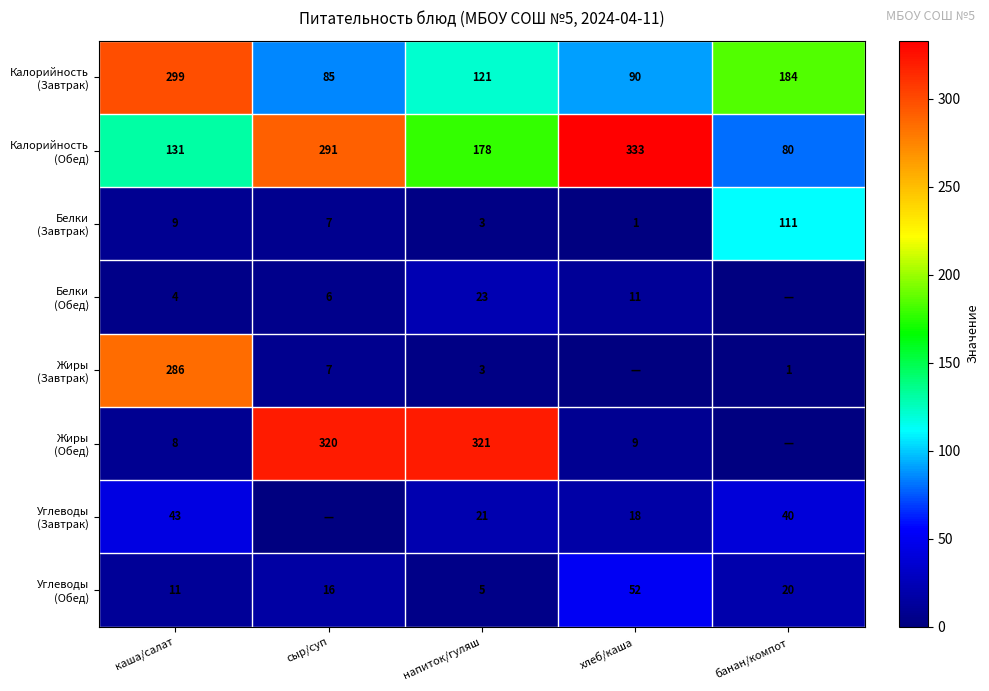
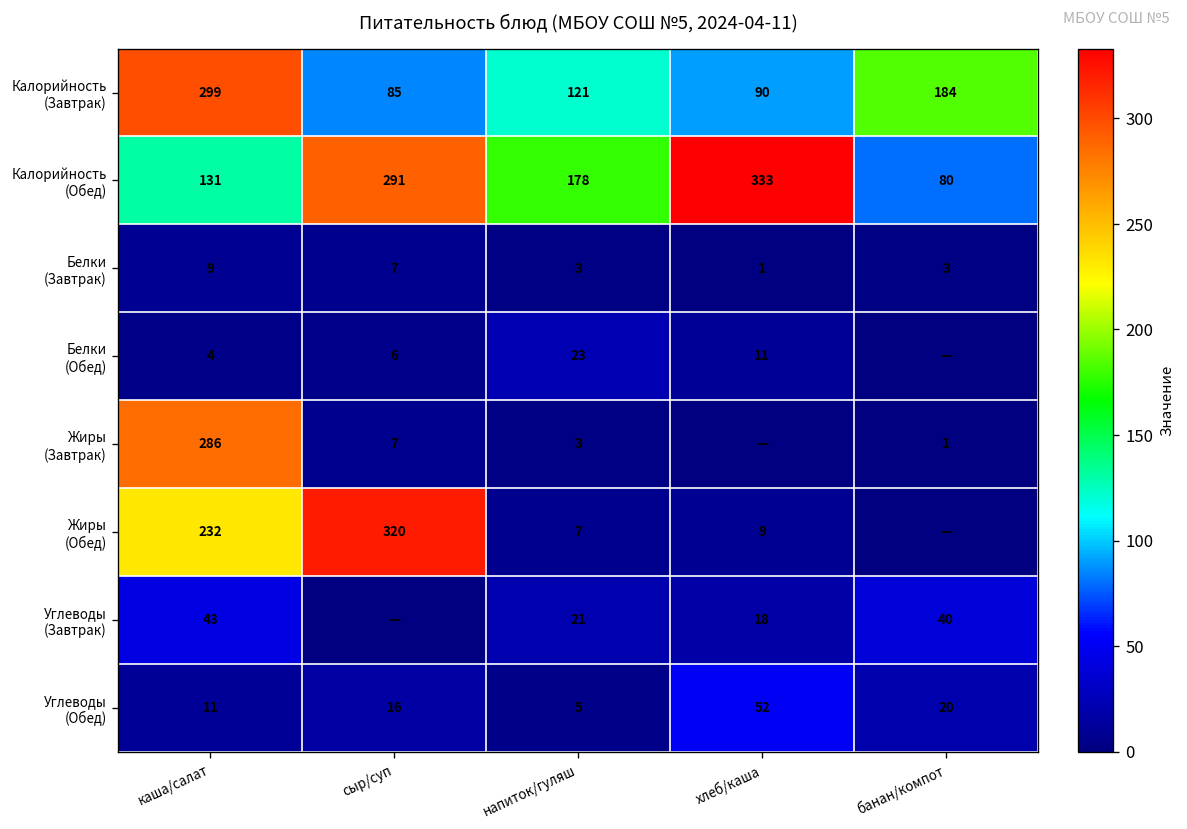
  {
    "Калорийность (Завтрак)": {
      "каша/салат": 299,
      "сыр/суп": 85,
      "напиток/гуляш": 121,
      "хлеб/каша": 90,
      "банан/компот": 184
    },
    "Калорийность (Обед)": {
      "каша/салат": 131,
      "сыр/суп": 291,
      "напиток/гуляш": 178,
      "хлеб/каша": 333,
      "банан/компот": 80
    },
    "Белки (Завтрак)": {
      "каша/салат": 9,
      "сыр/суп": 7,
      "напиток/гуляш": 3,
      "хлеб/каша": 1,
-     "банан/компот": 111
+     "банан/компот": 3
    },
    "Белки (Обед)": {
      "каша/салат": 4,
      "сыр/суп": 6,
      "напиток/гуляш": 23,
      "хлеб/каша": 11
    },
    "Жиры (Завтрак)": {
      "каша/салат": 286,
      "сыр/суп": 7,
      "напиток/гуляш": 3,
      "банан/компот": 1
    },
    "Жиры (Обед)": {
-     "каша/салат": 8,
+     "каша/салат": 232,
      "сыр/суп": 320,
-     "напиток/гуляш": 321,
+     "напиток/гуляш": 7,
      "хлеб/каша": 9
    },
    "Углеводы (Завтрак)": {
      "каша/салат": 43,
      "напиток/гуляш": 21,
      "хлеб/каша": 18,
      "банан/компот": 40
    },
    "Углеводы (Обед)": {
      "каша/салат": 11,
      "сыр/суп": 16,
      "напиток/гуляш": 5,
      "хлеб/каша": 52,
      "банан/компот": 20
    }
  }
